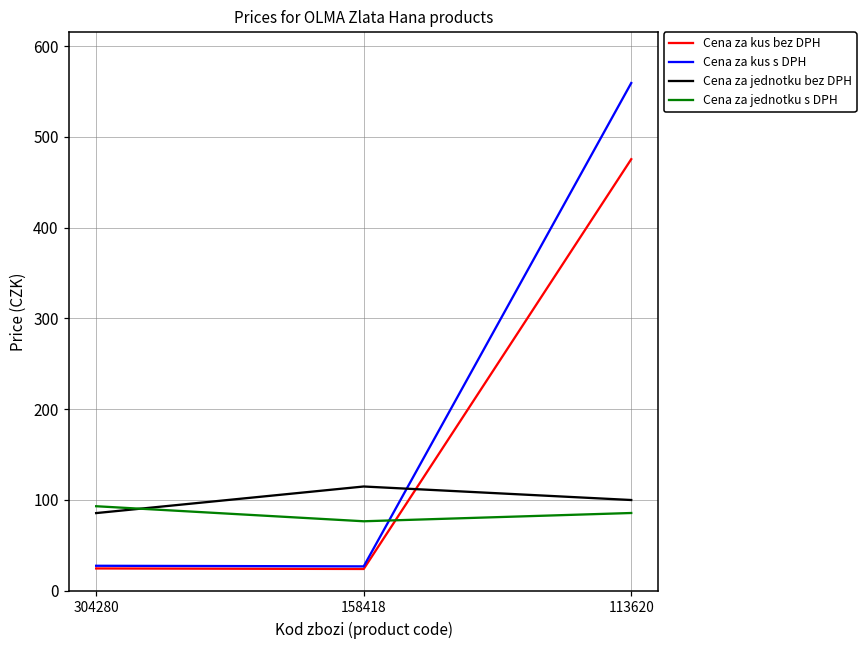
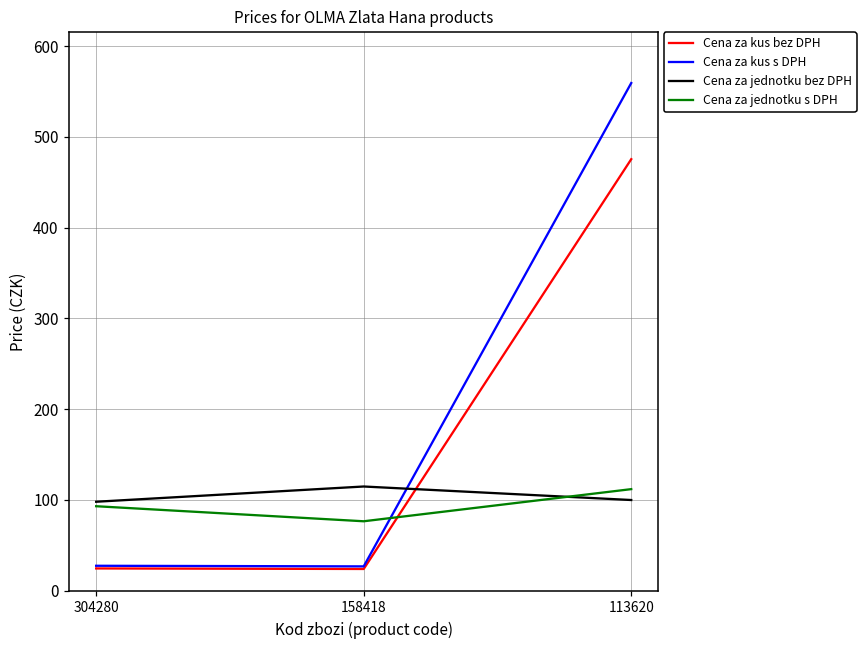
  {
    "Cena za kus bez DPH": {
      "113620": 480
    },
    "Cena za kus s DPH": {
      "113620": 560
    },
    "Cena za jednotku bez DPH": {
-     "304280": 90,
+     "304280": 100,
      "158418": 110,
      "113620": 100
    },
    "Cena za jednotku s DPH": {
      "304280": 90,
      "158418": 80,
-     "113620": 90
+     "113620": 110
    }
  }
